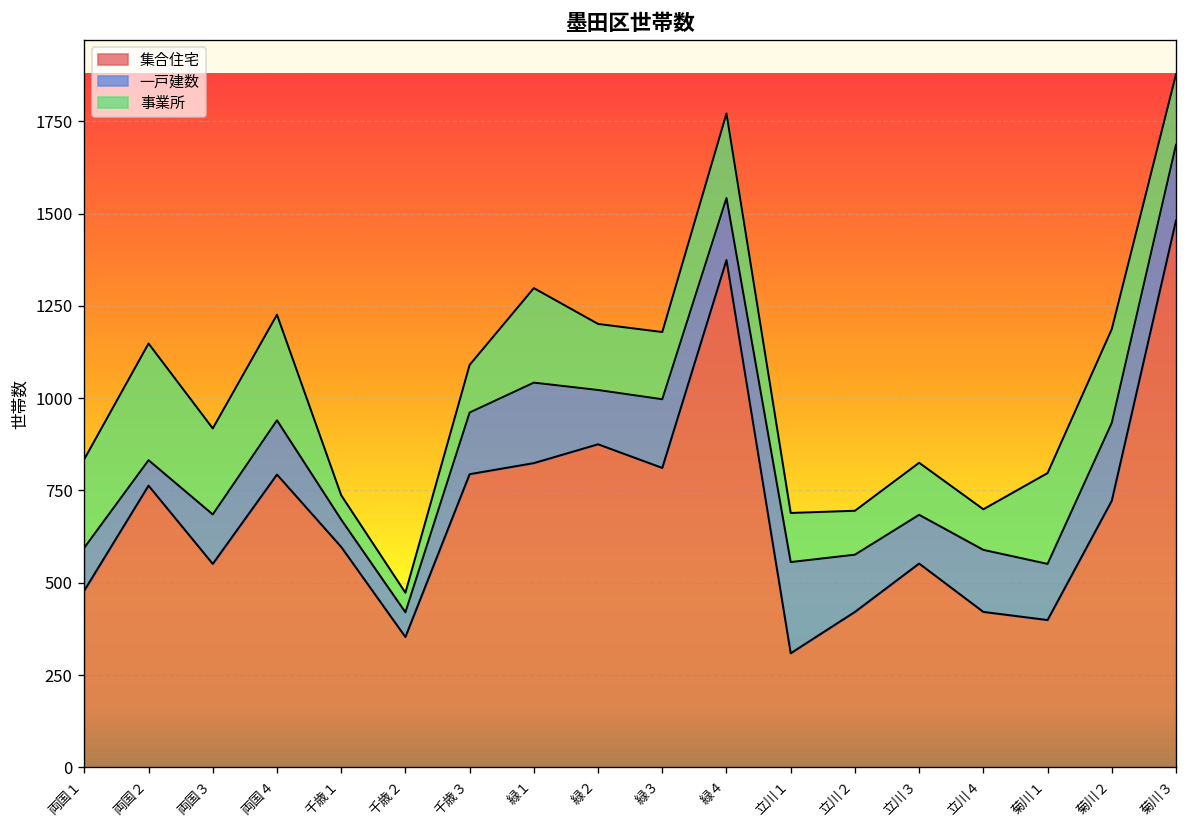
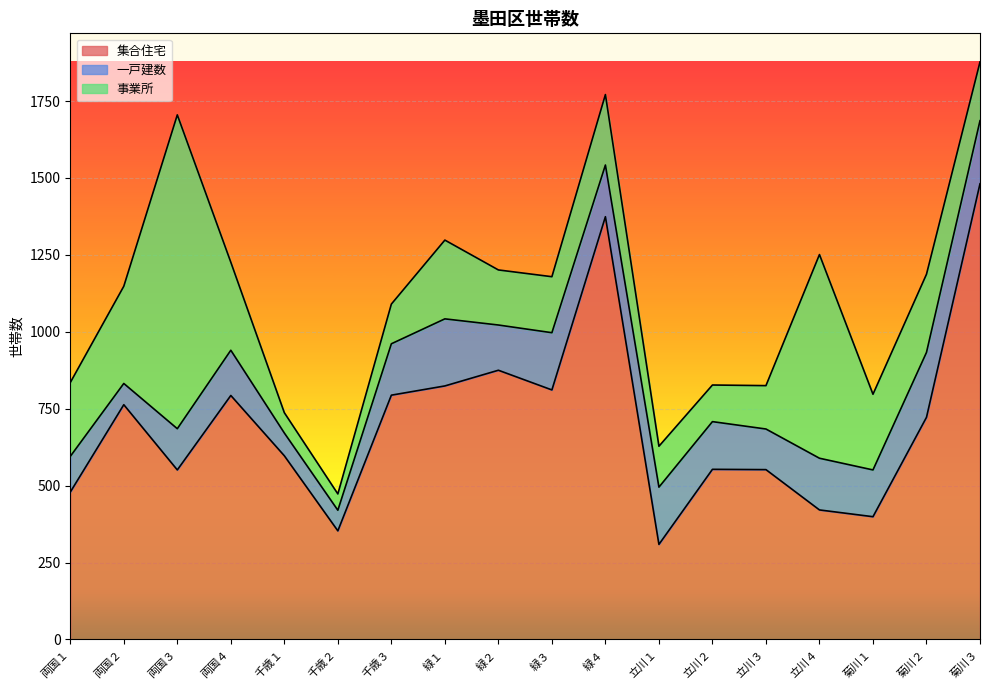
  {
    "集合住宅": {
      "両国１": 480,
      "両国２": 760,
      "両国３": 550,
      "両国４": 790,
      "千歳１": 600,
      "千歳２": 350,
      "千歳３": 790,
      "緑１": 820,
      "緑２": 880,
      "緑３": 810,
      "緑４": 1370,
      "立川１": 310,
-     "立川２": 420,
+     "立川２": 550,
      "立川３": 550,
      "立川４": 420,
      "菊川１": 400,
      "菊川２": 720,
      "菊川３": 1480
    },
    "一戸建数": {
      "両国１": 120,
      "両国２": 70,
      "両国３": 130,
      "両国４": 150,
      "千歳１": 70,
      "千歳２": 70,
      "千歳３": 170,
      "緑１": 220,
      "緑２": 150,
      "緑３": 190,
      "緑４": 170,
-     "立川１": 250,
+     "立川１": 190,
      "立川２": 160,
      "立川３": 130,
      "立川４": 170,
      "菊川１": 150,
      "菊川２": 210,
      "菊川３": 210
    },
    "事業所": {
      "両国１": 240,
      "両国２": 320,
-     "両国３": 230,
+     "両国３": 1020,
      "両国４": 290,
      "千歳１": 70,
      "千歳２": 50,
      "千歳３": 130,
      "緑１": 260,
      "緑２": 180,
      "緑３": 180,
      "緑４": 230,
      "立川１": 130,
      "立川２": 120,
      "立川３": 140,
-     "立川４": 110,
+     "立川４": 660,
      "菊川１": 250,
      "菊川２": 250,
      "菊川３": 190
    }
  }
